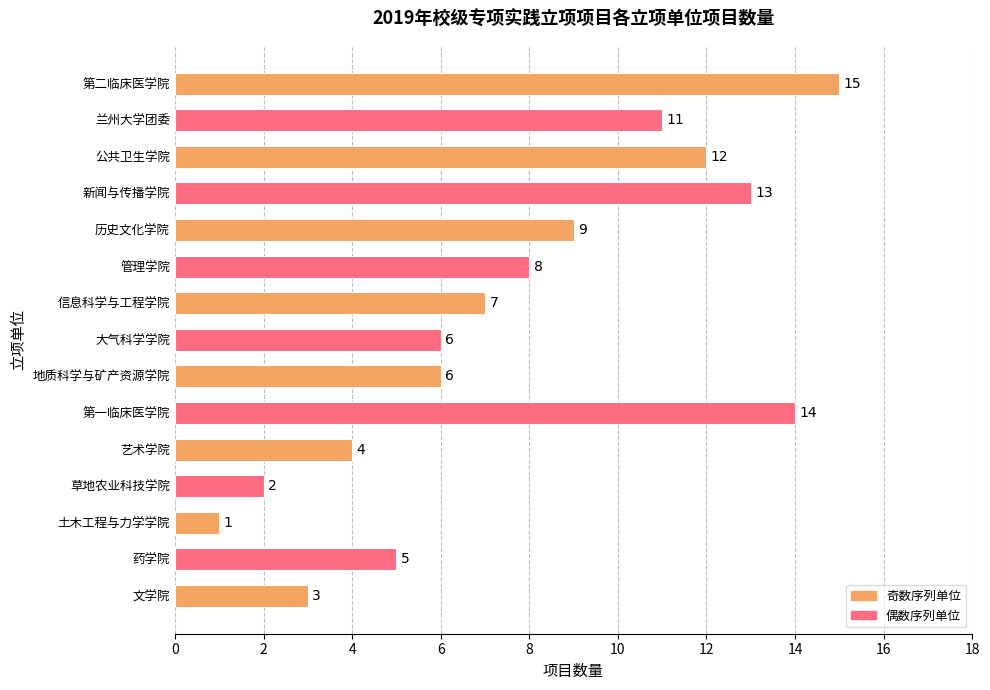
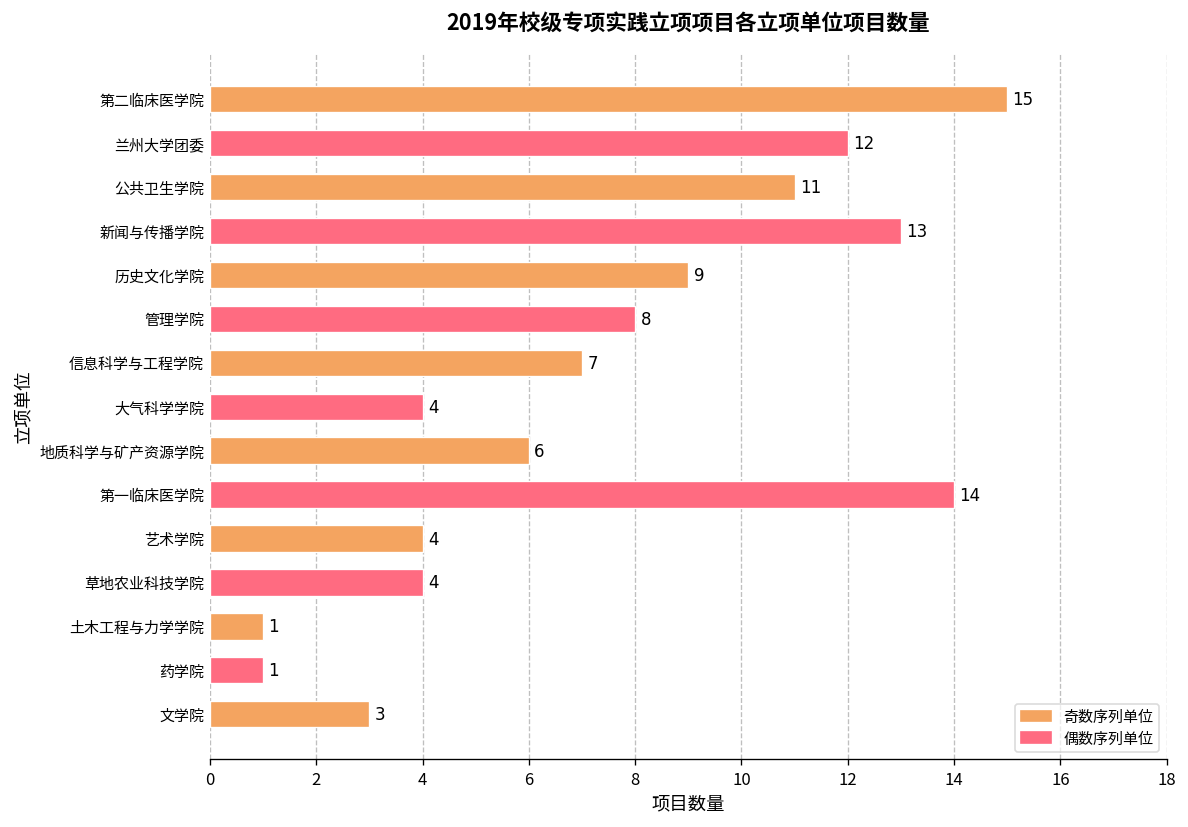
  {
    "第二临床医学院": 15,
-   "兰州大学团委": 11,
-   "公共卫生学院": 12,
+   "兰州大学团委": 12,
+   "公共卫生学院": 11,
    "新闻与传播学院": 13,
    "历史文化学院": 9,
    "管理学院": 8,
    "信息科学与工程学院": 7,
-   "大气科学学院": 6,
+   "大气科学学院": 4,
    "地质科学与矿产资源学院": 6,
    "第一临床医学院": 14,
    "艺术学院": 4,
-   "草地农业科技学院": 2,
+   "草地农业科技学院": 4,
    "土木工程与力学学院": 1,
-   "药学院": 5,
+   "药学院": 1,
    "文学院": 3
  }
